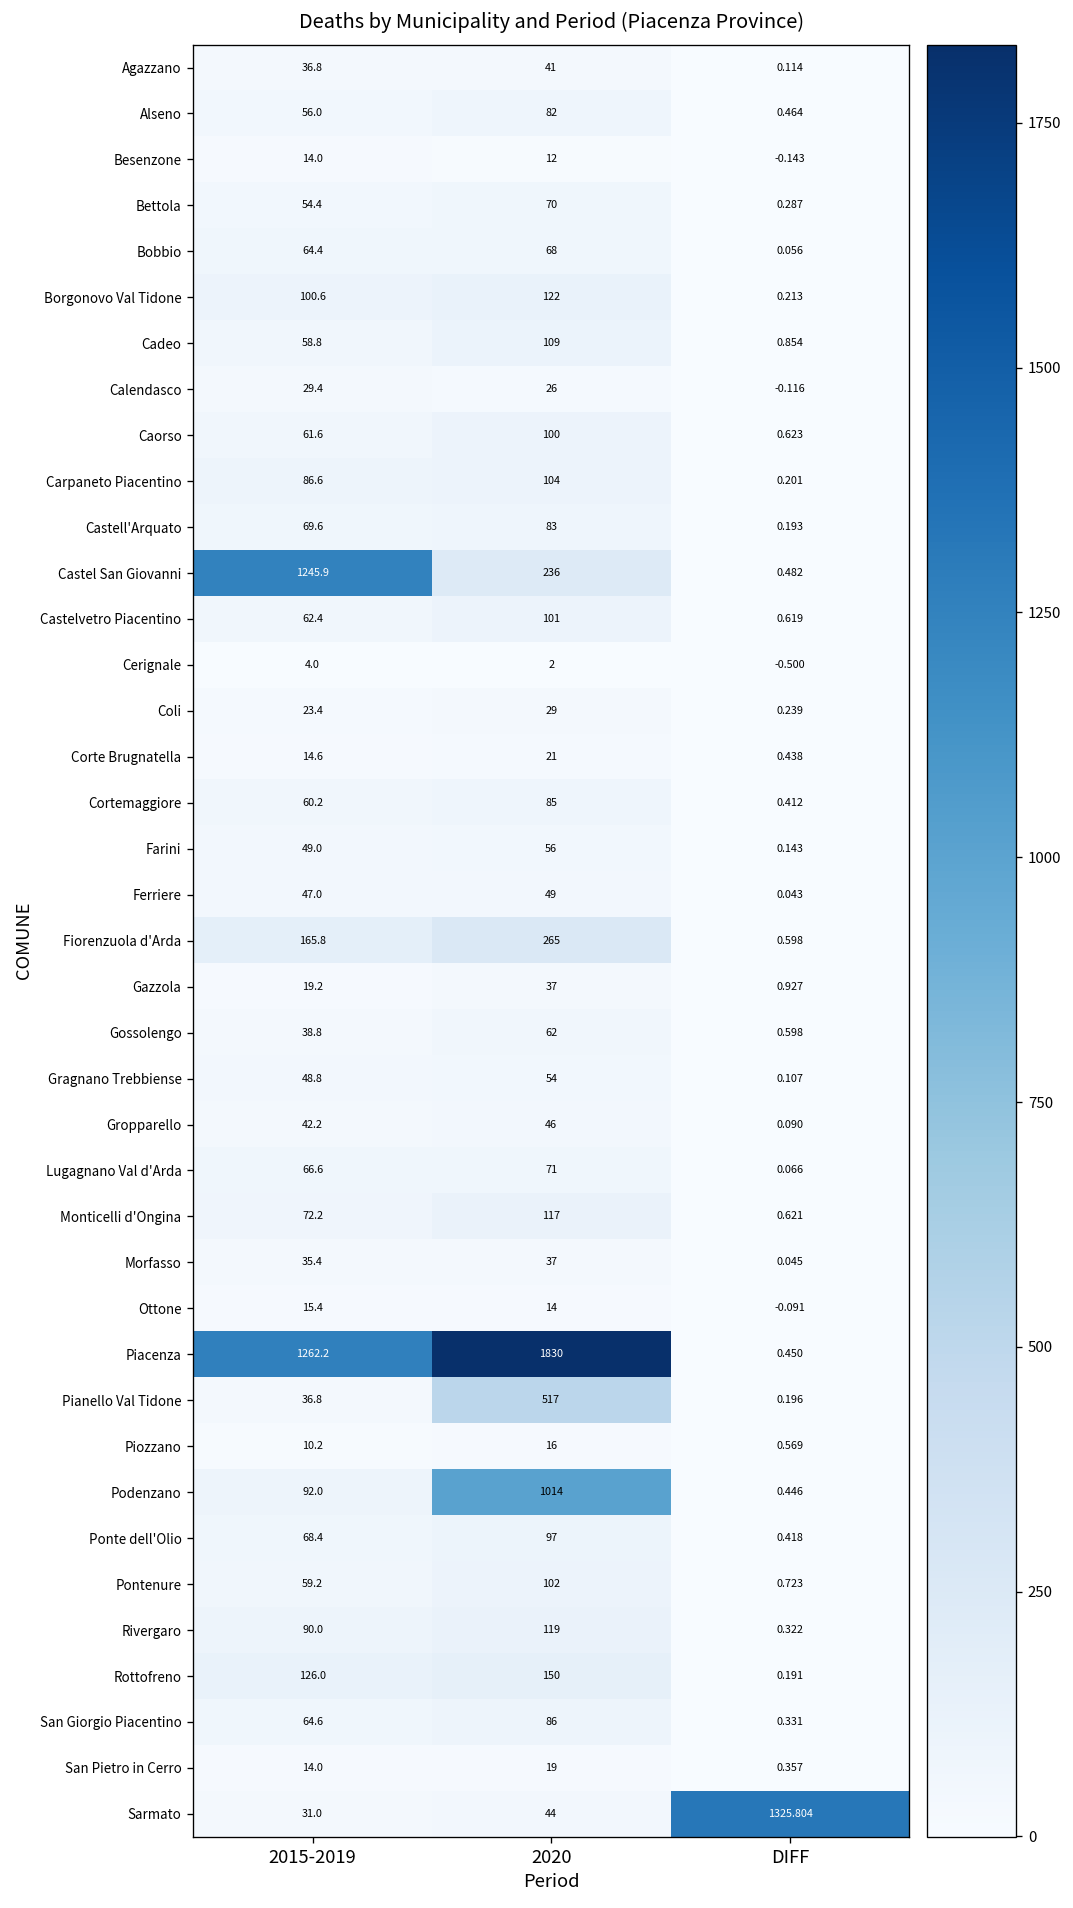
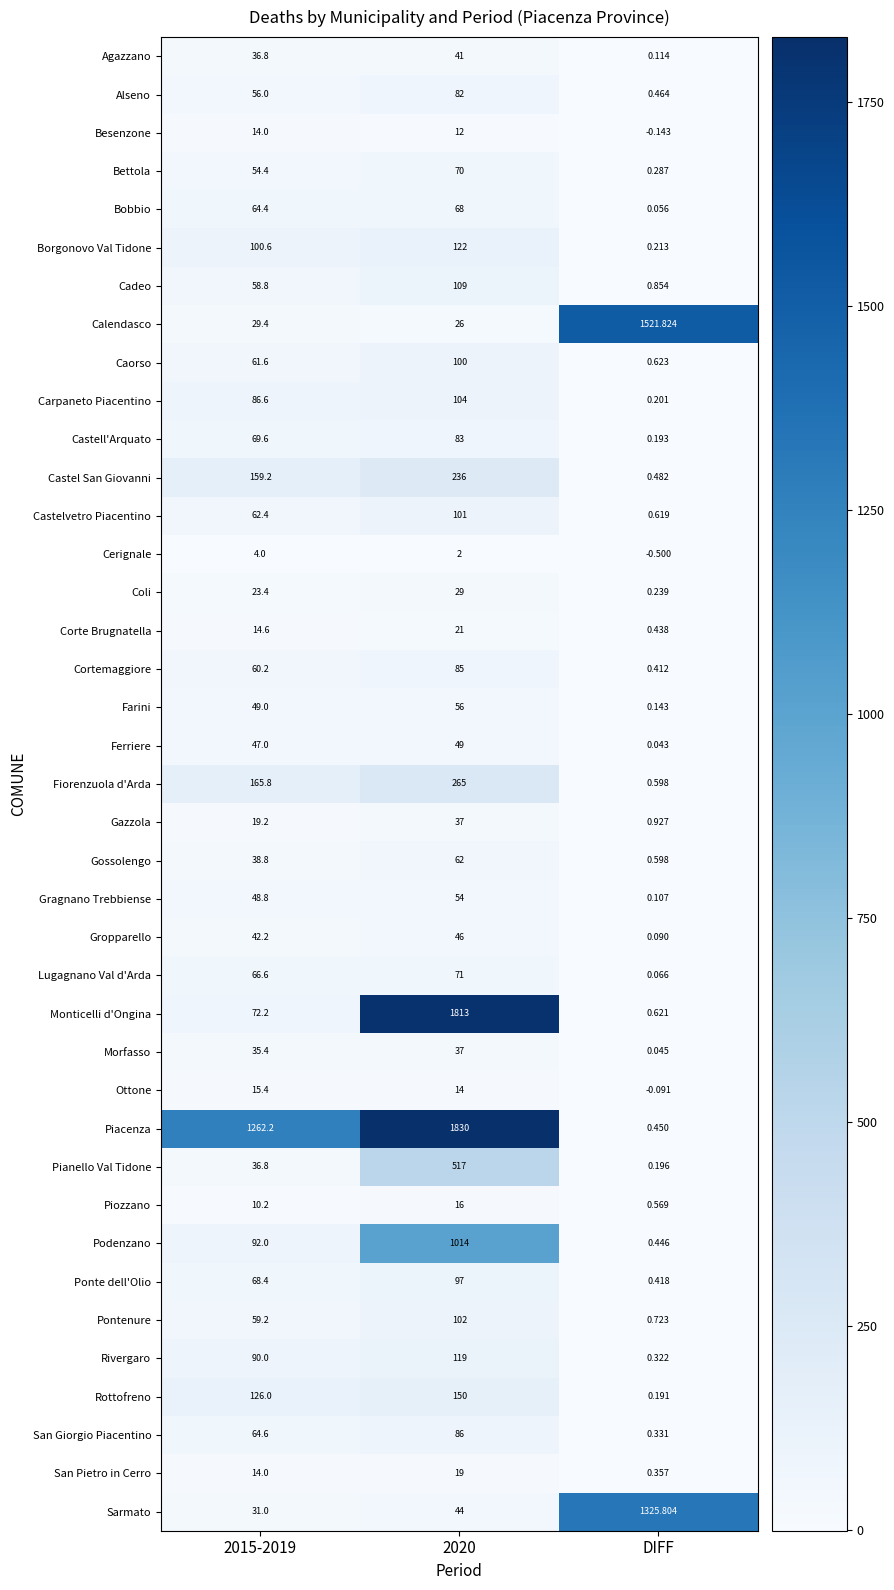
  {
    "Agazzano": {
      "2015-2019": 36.8,
      "2020": 41,
      "DIFF": 0.114
    },
    "Alseno": {
      "2015-2019": 56.0,
      "2020": 82,
      "DIFF": 0.464
    },
    "Besenzone": {
      "2015-2019": 14.0,
      "2020": 12,
      "DIFF": -0.143
    },
    "Bettola": {
      "2015-2019": 54.4,
      "2020": 70,
      "DIFF": 0.287
    },
    "Bobbio": {
      "2015-2019": 64.4,
      "2020": 68,
      "DIFF": 0.056
    },
    "Borgonovo Val Tidone": {
      "2015-2019": 100.6,
      "2020": 122,
      "DIFF": 0.213
    },
    "Cadeo": {
      "2015-2019": 58.8,
      "2020": 109,
      "DIFF": 0.854
    },
    "Calendasco": {
      "2015-2019": 29.4,
      "2020": 26,
-     "DIFF": -0.116
+     "DIFF": 1521.824
    },
    "Caorso": {
      "2015-2019": 61.6,
      "2020": 100,
      "DIFF": 0.623
    },
    "Carpaneto Piacentino": {
      "2015-2019": 86.6,
      "2020": 104,
      "DIFF": 0.201
    },
    "Castell'Arquato": {
      "2015-2019": 69.6,
      "2020": 83,
      "DIFF": 0.193
    },
    "Castel San Giovanni": {
-     "2015-2019": 1245.9,
+     "2015-2019": 159.2,
      "2020": 236,
      "DIFF": 0.482
    },
    "Castelvetro Piacentino": {
      "2015-2019": 62.4,
      "2020": 101,
      "DIFF": 0.619
    },
    "Cerignale": {
      "2015-2019": 4.0,
      "2020": 2,
      "DIFF": -0.500
    },
    "Coli": {
      "2015-2019": 23.4,
      "2020": 29,
      "DIFF": 0.239
    },
    "Corte Brugnatella": {
      "2015-2019": 14.6,
      "2020": 21,
      "DIFF": 0.438
    },
    "Cortemaggiore": {
      "2015-2019": 60.2,
      "2020": 85,
      "DIFF": 0.412
    },
    "Farini": {
      "2015-2019": 49.0,
      "2020": 56,
      "DIFF": 0.143
    },
    "Ferriere": {
      "2015-2019": 47.0,
      "2020": 49,
      "DIFF": 0.043
    },
    "Fiorenzuola d'Arda": {
      "2015-2019": 165.8,
      "2020": 265,
      "DIFF": 0.598
    },
    "Gazzola": {
      "2015-2019": 19.2,
      "2020": 37,
      "DIFF": 0.927
    },
    "Gossolengo": {
      "2015-2019": 38.8,
      "2020": 62,
      "DIFF": 0.598
    },
    "Gragnano Trebbiense": {
      "2015-2019": 48.8,
      "2020": 54,
      "DIFF": 0.107
    },
    "Gropparello": {
      "2015-2019": 42.2,
      "2020": 46,
      "DIFF": 0.090
    },
    "Lugagnano Val d'Arda": {
      "2015-2019": 66.6,
      "2020": 71,
      "DIFF": 0.066
    },
    "Monticelli d'Ongina": {
      "2015-2019": 72.2,
-     "2020": 117,
+     "2020": 1813,
      "DIFF": 0.621
    },
    "Morfasso": {
      "2015-2019": 35.4,
      "2020": 37,
      "DIFF": 0.045
    },
    "Ottone": {
      "2015-2019": 15.4,
      "2020": 14,
      "DIFF": -0.091
    },
    "Piacenza": {
      "2015-2019": 1262.2,
      "2020": 1830,
      "DIFF": 0.450
    },
    "Pianello Val Tidone": {
      "2015-2019": 36.8,
      "2020": 517,
      "DIFF": 0.196
    },
    "Piozzano": {
      "2015-2019": 10.2,
      "2020": 16,
      "DIFF": 0.569
    },
    "Podenzano": {
      "2015-2019": 92.0,
      "2020": 1014,
      "DIFF": 0.446
    },
    "Ponte dell'Olio": {
      "2015-2019": 68.4,
      "2020": 97,
      "DIFF": 0.418
    },
    "Pontenure": {
      "2015-2019": 59.2,
      "2020": 102,
      "DIFF": 0.723
    },
    "Rivergaro": {
      "2015-2019": 90.0,
      "2020": 119,
      "DIFF": 0.322
    },
    "Rottofreno": {
      "2015-2019": 126.0,
      "2020": 150,
      "DIFF": 0.191
    },
    "San Giorgio Piacentino": {
      "2015-2019": 64.6,
      "2020": 86,
      "DIFF": 0.331
    },
    "San Pietro in Cerro": {
      "2015-2019": 14.0,
      "2020": 19,
      "DIFF": 0.357
    },
    "Sarmato": {
      "2015-2019": 31.0,
      "2020": 44,
      "DIFF": 1325.804
    }
  }
